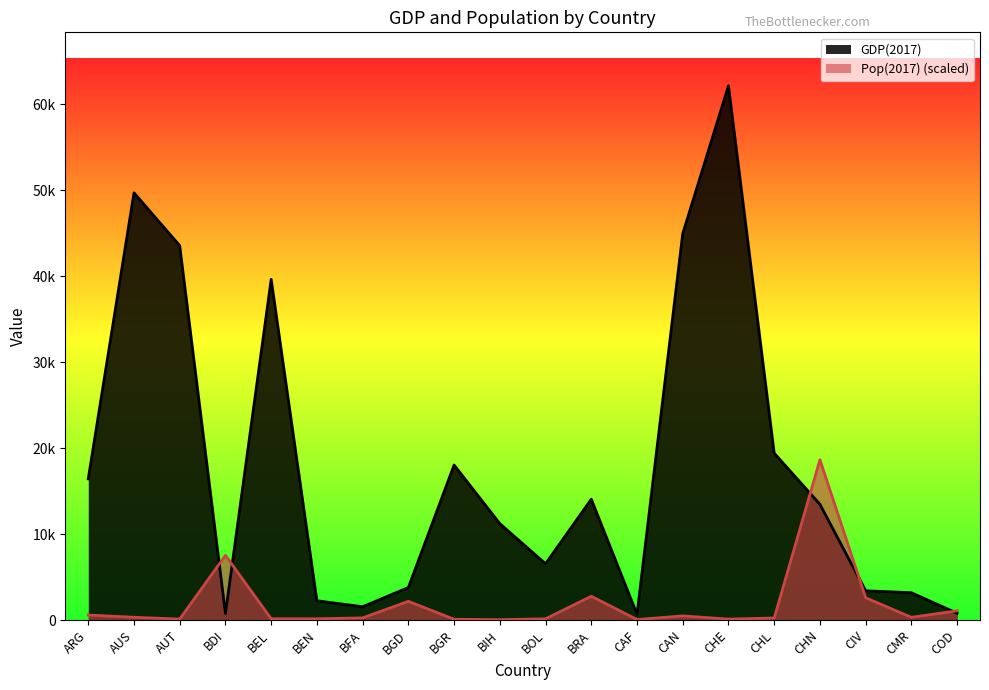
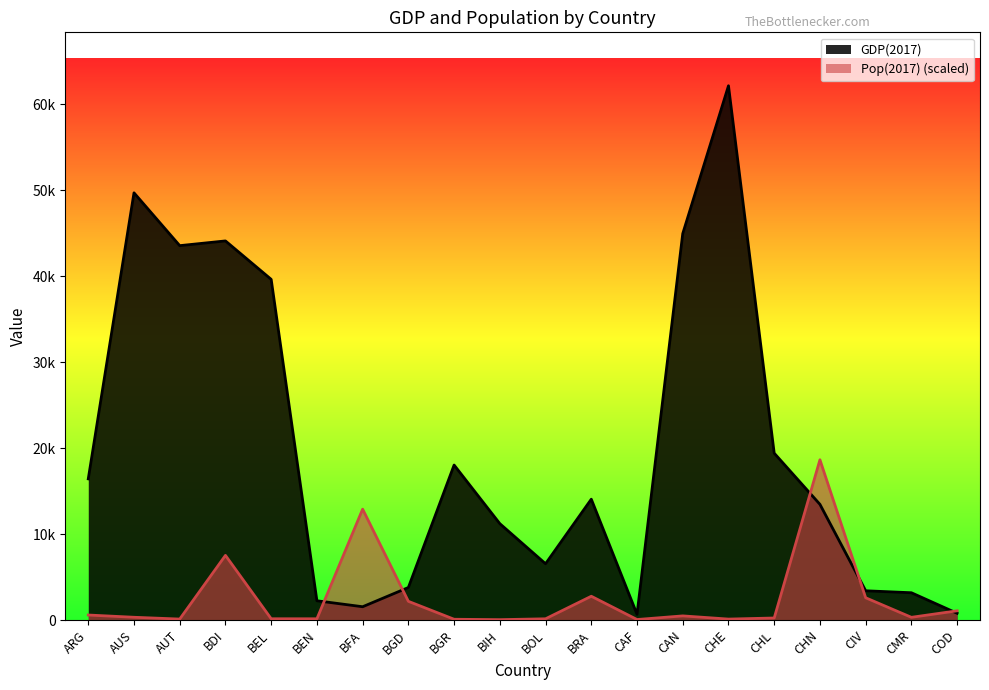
  {
    "GDP(2017)": {
      "ARG": 16000,
      "AUS": 50000,
      "AUT": 44000,
-     "BDI": 1000,
+     "BDI": 44000,
      "BEL": 40000,
      "BEN": 2000,
      "BFA": 2000,
      "BGD": 4000,
      "BGR": 18000,
      "BIH": 11000,
      "BOL": 7000,
      "BRA": 14000,
      "CAF": 1000,
      "CAN": 45000,
      "CHE": 62000,
      "CHL": 19000,
      "CHN": 13000,
      "CIV": 3000,
      "CMR": 3000
    },
    "Pop(2017) (scaled)": {
      "ARG": 1000,
      "AUS": 0,
      "AUT": 0,
      "BDI": 8000,
      "BEL": 0,
      "BEN": 0,
-     "BFA": 0,
+     "BFA": 13000,
      "BGD": 2000,
      "BGR": 0,
      "BIH": 0,
      "BOL": 0,
      "BRA": 3000,
      "CAF": 0,
      "CAN": 0,
      "CHE": 0,
      "CHL": 0,
      "CHN": 19000,
      "CIV": 3000,
      "CMR": 0
    }
  }
